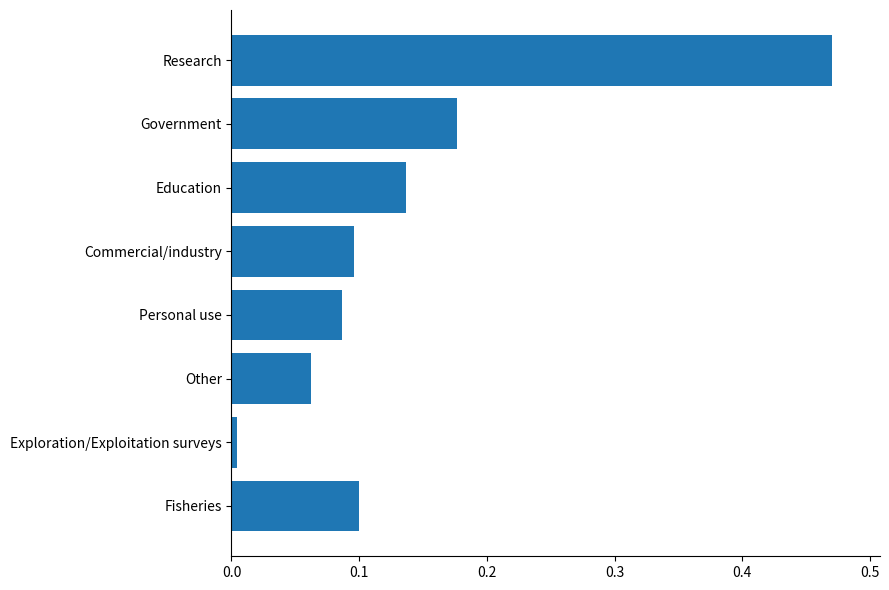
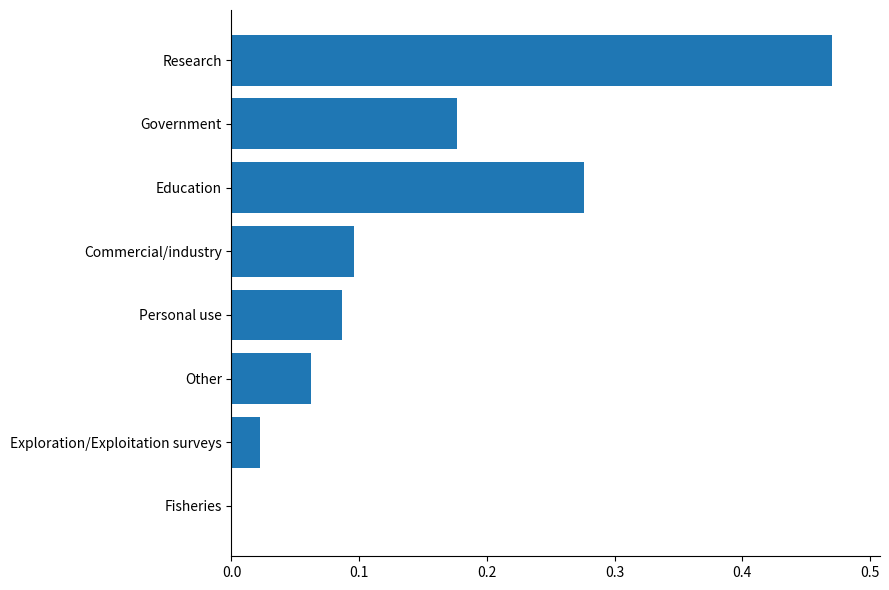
  {
    "Research": 0.470,
    "Government": 0.176,
-   "Education": 0.137,
+   "Education": 0.276,
    "Commercial/industry": 0.096,
    "Personal use": 0.087,
    "Other": 0.062,
-   "Exploration/Exploitation surveys": 0.005,
-   "Fisheries": 0.1
+   "Exploration/Exploitation surveys": 0.022,
+   "Fisheries": 0.0
  }
